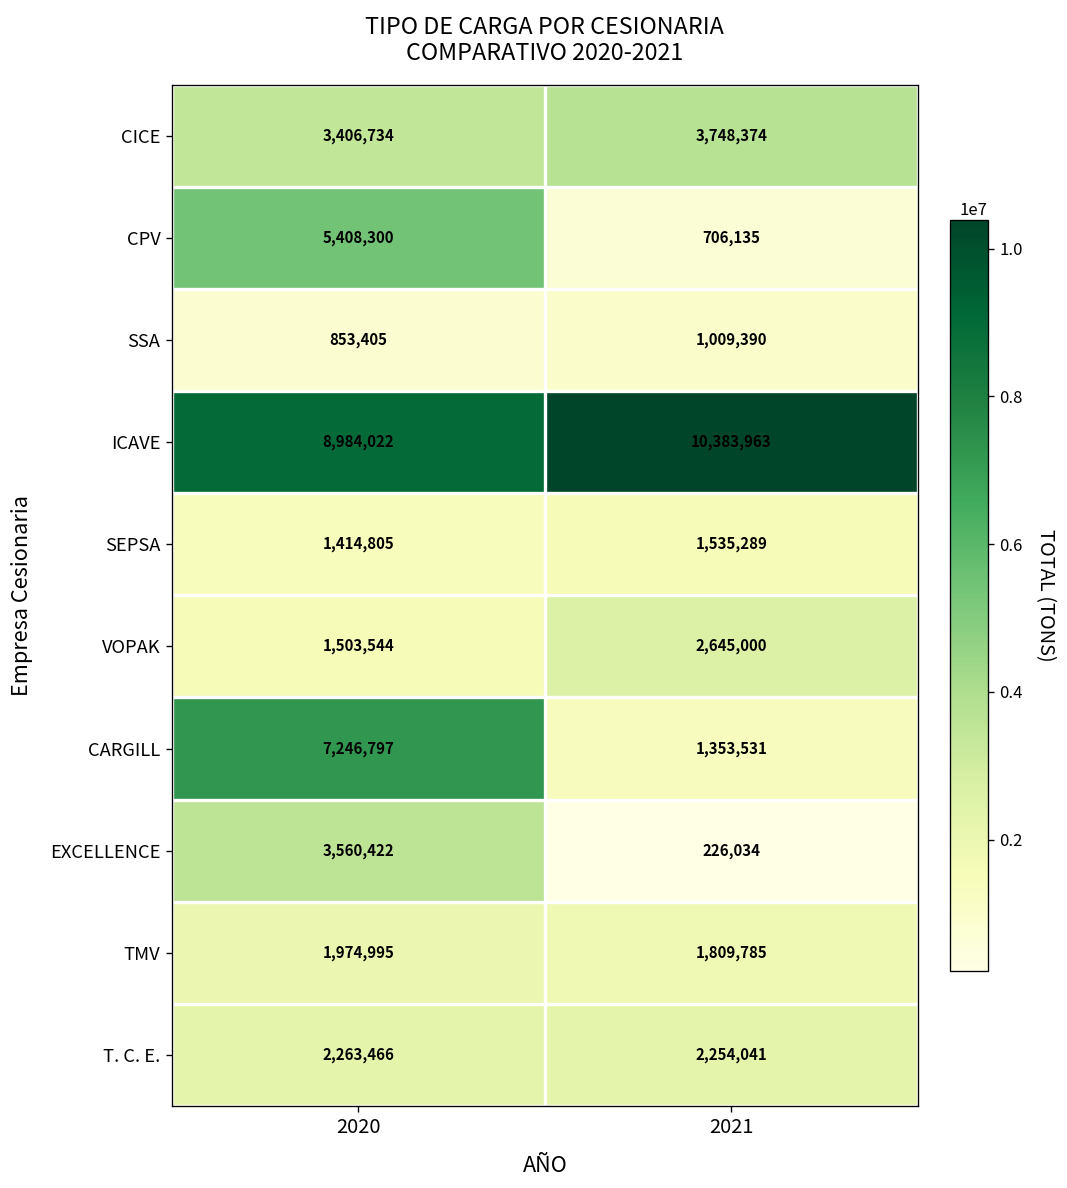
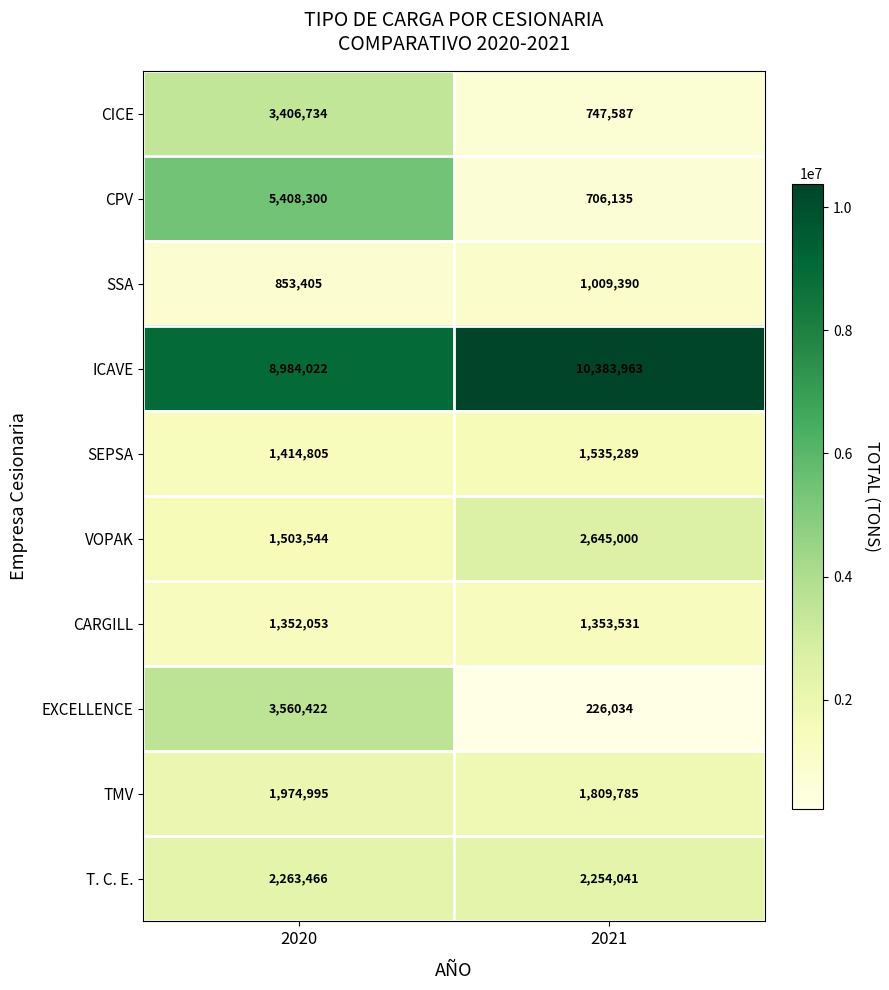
  {
    "CICE": {
      "2020": "3,406,734",
-     "2021": "3,748,374"
+     "2021": "747,587"
    },
    "CPV": {
      "2020": "5,408,300",
      "2021": "706,135"
    },
    "SSA": {
      "2020": "853,405",
      "2021": "1,009,390"
    },
    "ICAVE": {
      "2020": "8,984,022",
      "2021": "10,383,963"
    },
    "SEPSA": {
      "2020": "1,414,805",
      "2021": "1,535,289"
    },
    "VOPAK": {
      "2020": "1,503,544",
      "2021": "2,645,000"
    },
    "CARGILL": {
-     "2020": "7,246,797",
+     "2020": "1,352,053",
      "2021": "1,353,531"
    },
    "EXCELLENCE": {
      "2020": "3,560,422",
      "2021": "226,034"
    },
    "TMV": {
      "2020": "1,974,995",
      "2021": "1,809,785"
    },
    "T. C. E.": {
      "2020": "2,263,466",
      "2021": "2,254,041"
    }
  }
